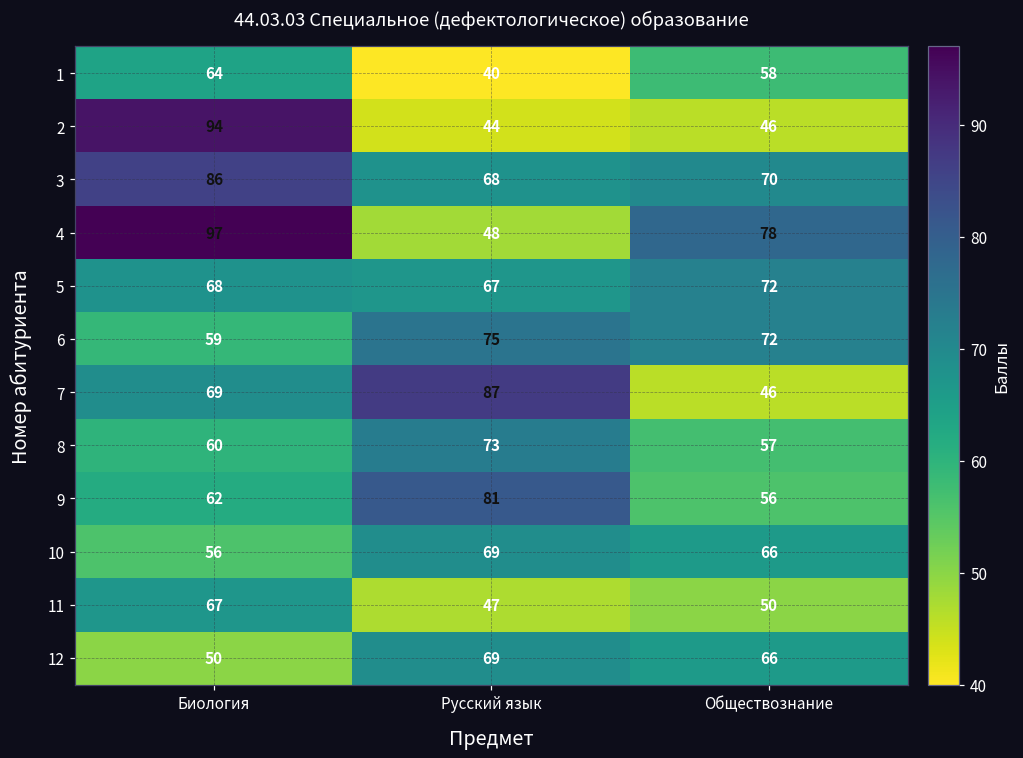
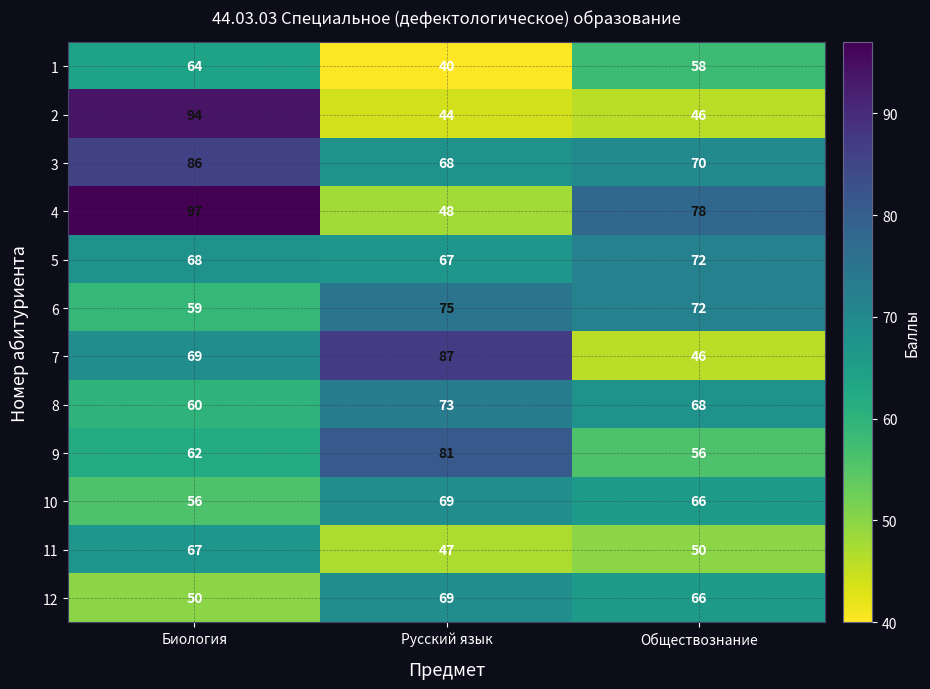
  {
    "1": {
      "Биология": 64,
      "Русский язык": 40,
      "Обществознание": 58
    },
    "2": {
      "Биология": 94,
      "Русский язык": 44,
      "Обществознание": 46
    },
    "3": {
      "Биология": 86,
      "Русский язык": 68,
      "Обществознание": 70
    },
    "4": {
      "Биология": 97,
      "Русский язык": 48,
      "Обществознание": 78
    },
    "5": {
      "Биология": 68,
      "Русский язык": 67,
      "Обществознание": 72
    },
    "6": {
      "Биология": 59,
      "Русский язык": 75,
      "Обществознание": 72
    },
    "7": {
      "Биология": 69,
      "Русский язык": 87,
      "Обществознание": 46
    },
    "8": {
      "Биология": 60,
      "Русский язык": 73,
-     "Обществознание": 57
+     "Обществознание": 68
    },
    "9": {
      "Биология": 62,
      "Русский язык": 81,
      "Обществознание": 56
    },
    "10": {
      "Биология": 56,
      "Русский язык": 69,
      "Обществознание": 66
    },
    "11": {
      "Биология": 67,
      "Русский язык": 47,
      "Обществознание": 50
    },
    "12": {
      "Биология": 50,
      "Русский язык": 69,
      "Обществознание": 66
    }
  }
